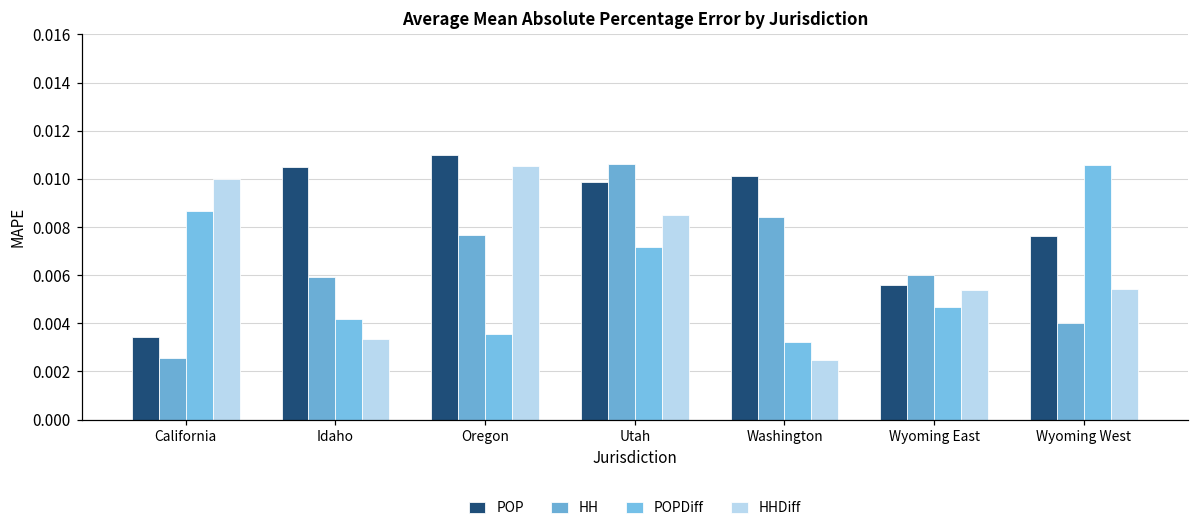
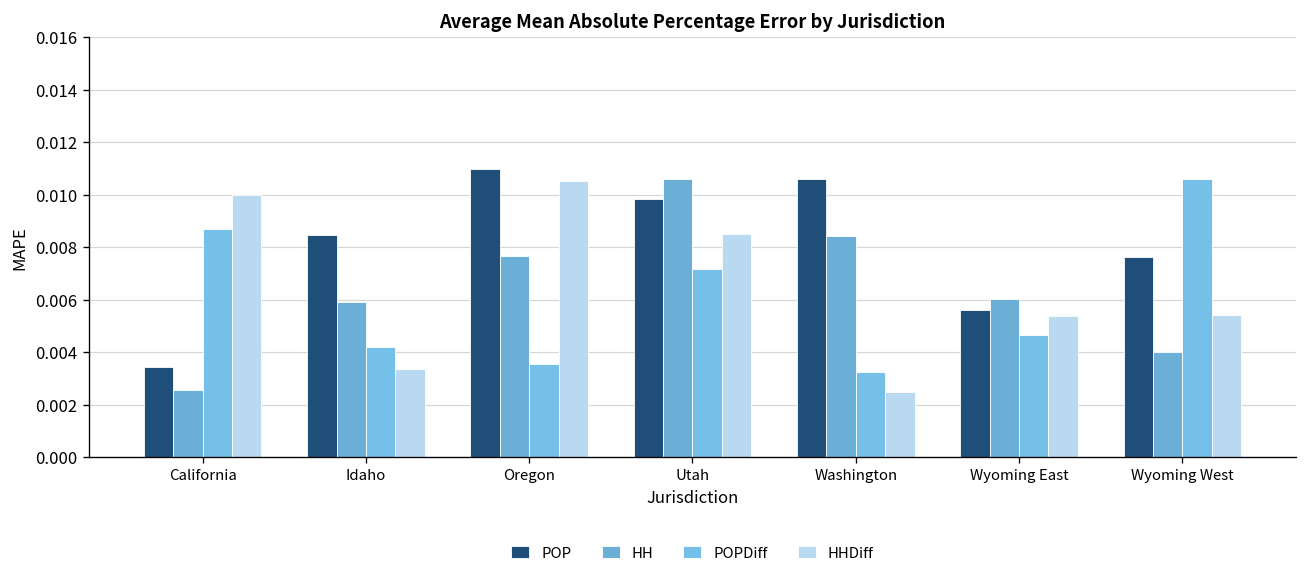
  {
    "POP": {
      "California": 0.0034,
-     "Idaho": 0.0105,
+     "Idaho": 0.0085,
      "Oregon": 0.0110,
      "Utah": 0.0098,
-     "Washington": 0.0101,
+     "Washington": 0.0106,
      "Wyoming East": 0.0056,
      "Wyoming West": 0.0076
    },
    "HHDiff": {
      "California": 0.0100,
      "Idaho": 0.0033,
      "Oregon": 0.0105,
      "Utah": 0.0085,
      "Washington": 0.0025,
      "Wyoming East": 0.0054,
      "Wyoming West": 0.0054
    }
  }
